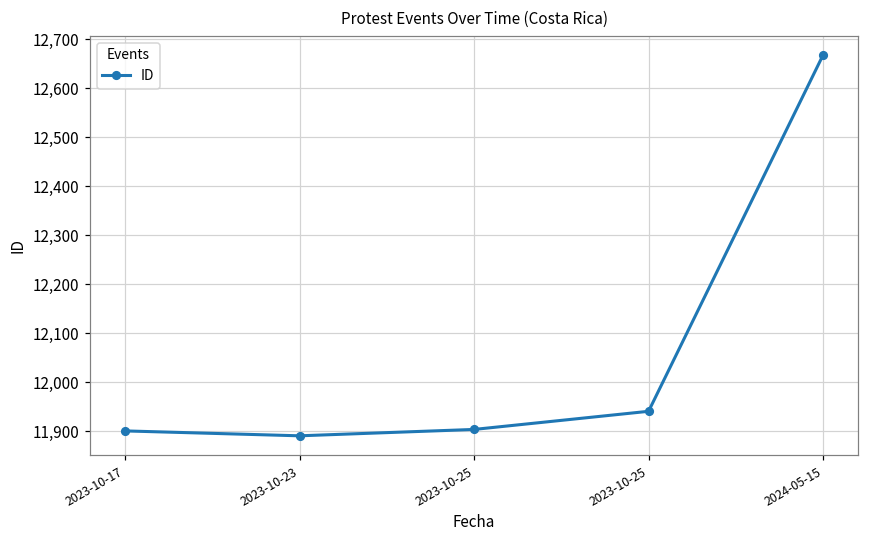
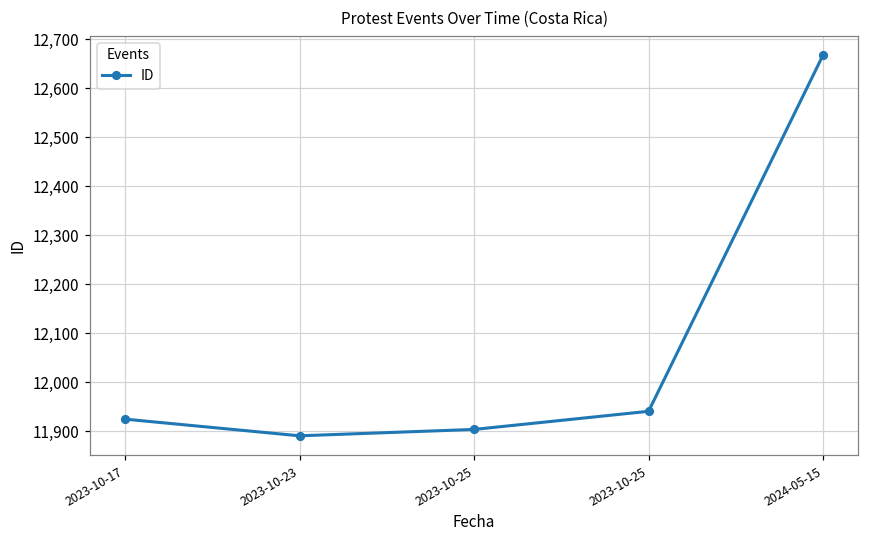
  {
-   "2023-10-17": "11,900",
+   "2023-10-17": "11,930",
    "2023-10-23": "11,890",
    "2024-05-15": "12,670"
  }
